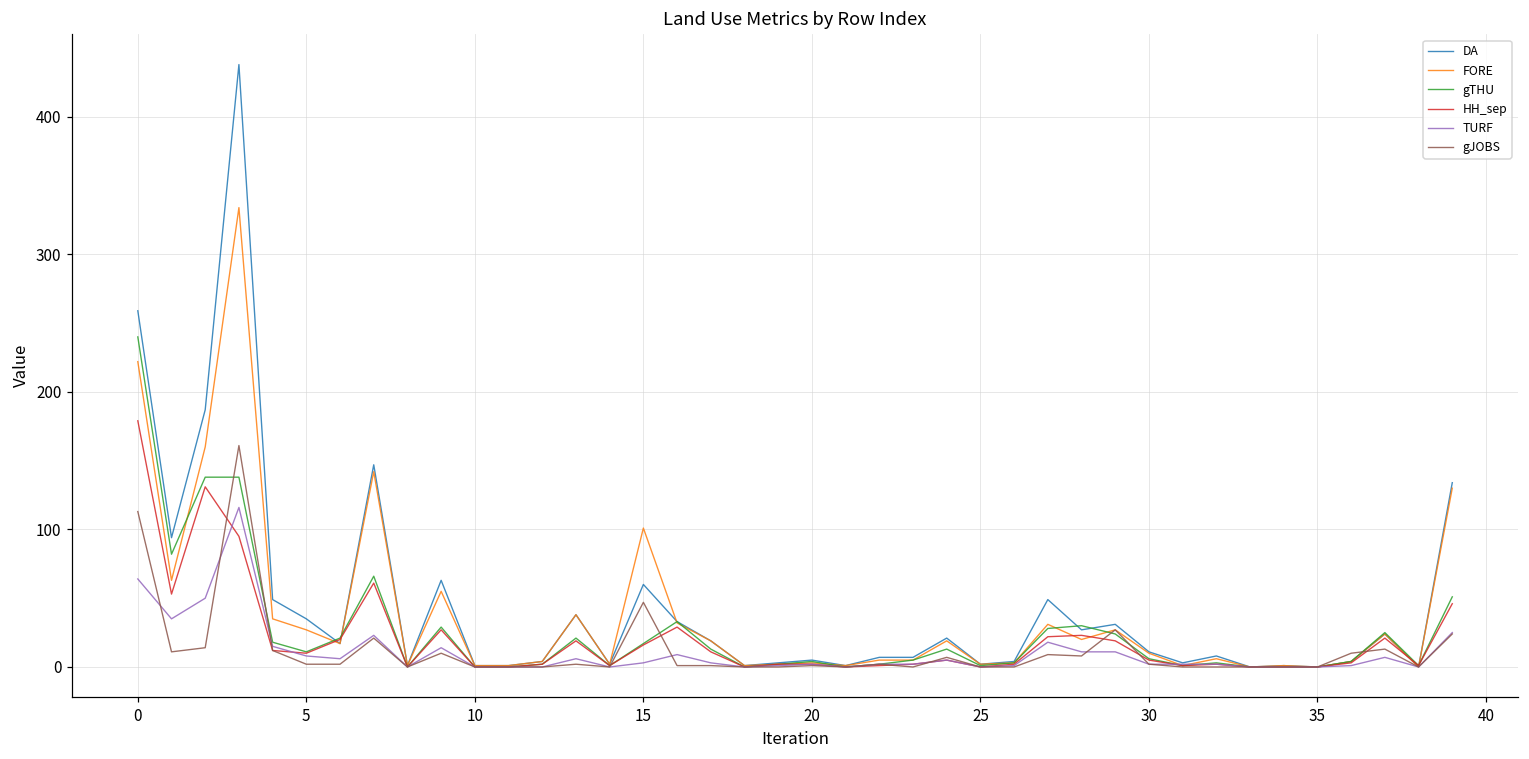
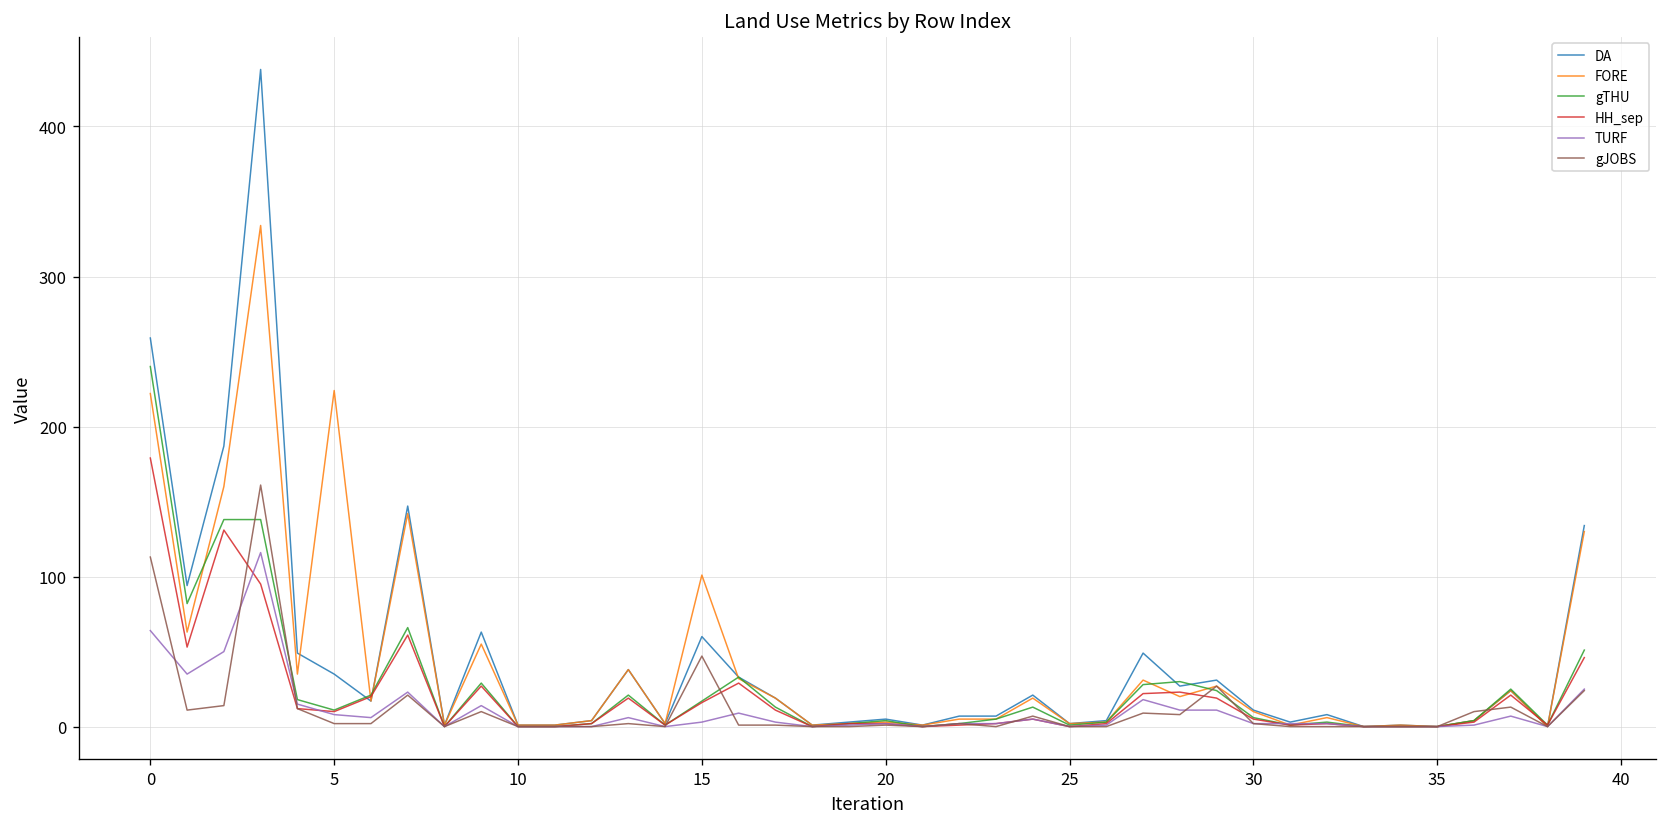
  {
    "DA": {
      "0": 259,
      "5": 35,
      "15": 60
    },
    "FORE": {
      "0": 222,
-     "5": 27,
+     "5": 224,
      "15": 101
    },
    "gTHU": {
      "0": 240
    },
    "HH_sep": {
      "0": 179
    },
    "TURF": {
      "0": 64,
      "15": 3
    },
    "gJOBS": {
      "0": 113,
      "5": 2,
      "15": 47
    }
  }
